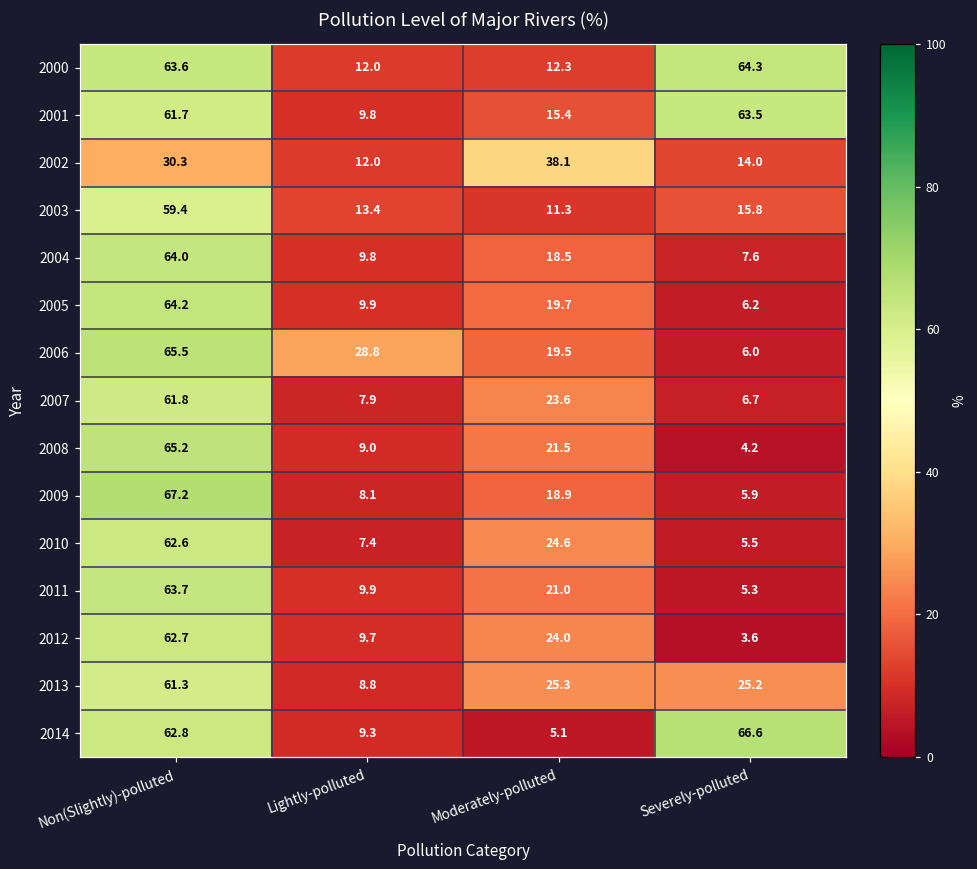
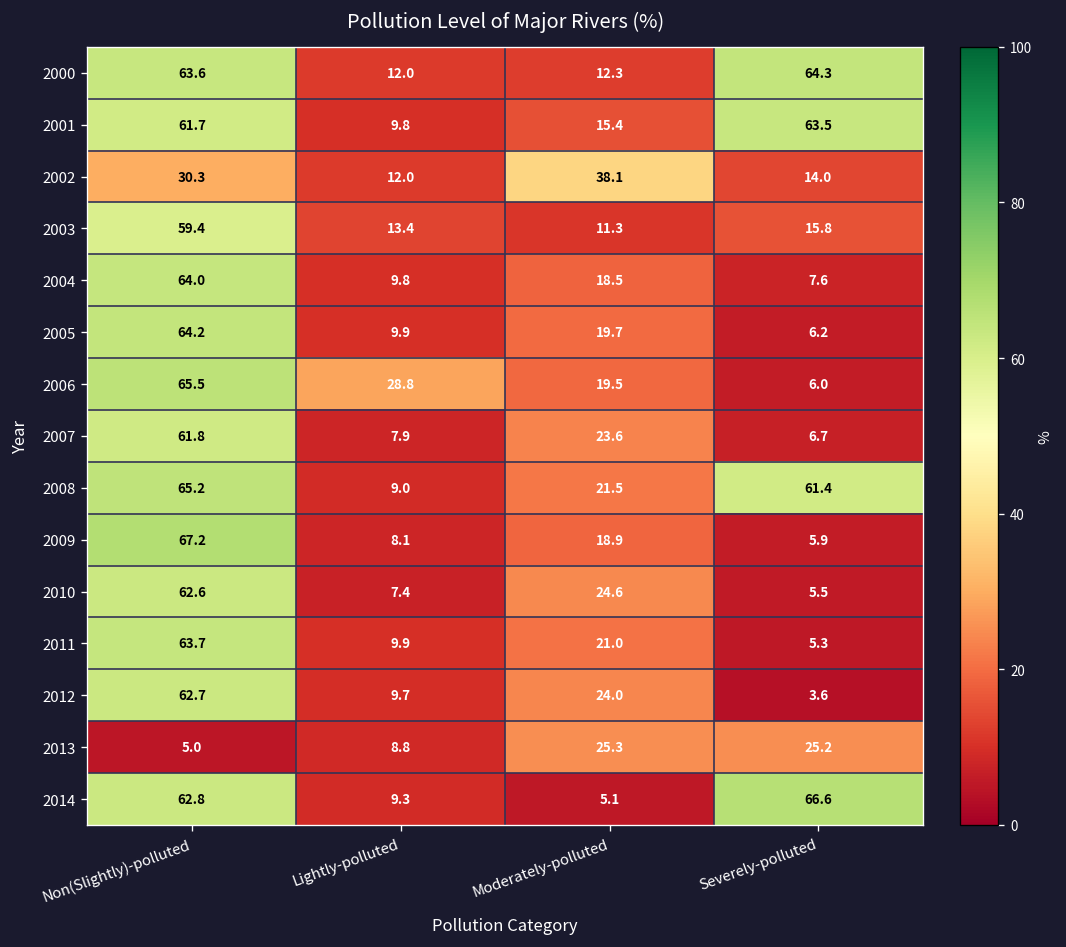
  {
    "2000": {
      "Non(Slightly)-polluted": 63.6,
      "Lightly-polluted": 12.0,
      "Moderately-polluted": 12.3,
      "Severely-polluted": 64.3
    },
    "2001": {
      "Non(Slightly)-polluted": 61.7,
      "Lightly-polluted": 9.8,
      "Moderately-polluted": 15.4,
      "Severely-polluted": 63.5
    },
    "2002": {
      "Non(Slightly)-polluted": 30.3,
      "Lightly-polluted": 12.0,
      "Moderately-polluted": 38.1,
      "Severely-polluted": 14.0
    },
    "2003": {
      "Non(Slightly)-polluted": 59.4,
      "Lightly-polluted": 13.4,
      "Moderately-polluted": 11.3,
      "Severely-polluted": 15.8
    },
    "2004": {
      "Non(Slightly)-polluted": 64.0,
      "Lightly-polluted": 9.8,
      "Moderately-polluted": 18.5,
      "Severely-polluted": 7.6
    },
    "2005": {
      "Non(Slightly)-polluted": 64.2,
      "Lightly-polluted": 9.9,
      "Moderately-polluted": 19.7,
      "Severely-polluted": 6.2
    },
    "2006": {
      "Non(Slightly)-polluted": 65.5,
      "Lightly-polluted": 28.8,
      "Moderately-polluted": 19.5,
      "Severely-polluted": 6.0
    },
    "2007": {
      "Non(Slightly)-polluted": 61.8,
      "Lightly-polluted": 7.9,
      "Moderately-polluted": 23.6,
      "Severely-polluted": 6.7
    },
    "2008": {
      "Non(Slightly)-polluted": 65.2,
      "Lightly-polluted": 9.0,
      "Moderately-polluted": 21.5,
-     "Severely-polluted": 4.2
+     "Severely-polluted": 61.4
    },
    "2009": {
      "Non(Slightly)-polluted": 67.2,
      "Lightly-polluted": 8.1,
      "Moderately-polluted": 18.9,
      "Severely-polluted": 5.9
    },
    "2010": {
      "Non(Slightly)-polluted": 62.6,
      "Lightly-polluted": 7.4,
      "Moderately-polluted": 24.6,
      "Severely-polluted": 5.5
    },
    "2011": {
      "Non(Slightly)-polluted": 63.7,
      "Lightly-polluted": 9.9,
      "Moderately-polluted": 21.0,
      "Severely-polluted": 5.3
    },
    "2012": {
      "Non(Slightly)-polluted": 62.7,
      "Lightly-polluted": 9.7,
      "Moderately-polluted": 24.0,
      "Severely-polluted": 3.6
    },
    "2013": {
-     "Non(Slightly)-polluted": 61.3,
+     "Non(Slightly)-polluted": 5.0,
      "Lightly-polluted": 8.8,
      "Moderately-polluted": 25.3,
      "Severely-polluted": 25.2
    },
    "2014": {
      "Non(Slightly)-polluted": 62.8,
      "Lightly-polluted": 9.3,
      "Moderately-polluted": 5.1,
      "Severely-polluted": 66.6
    }
  }
